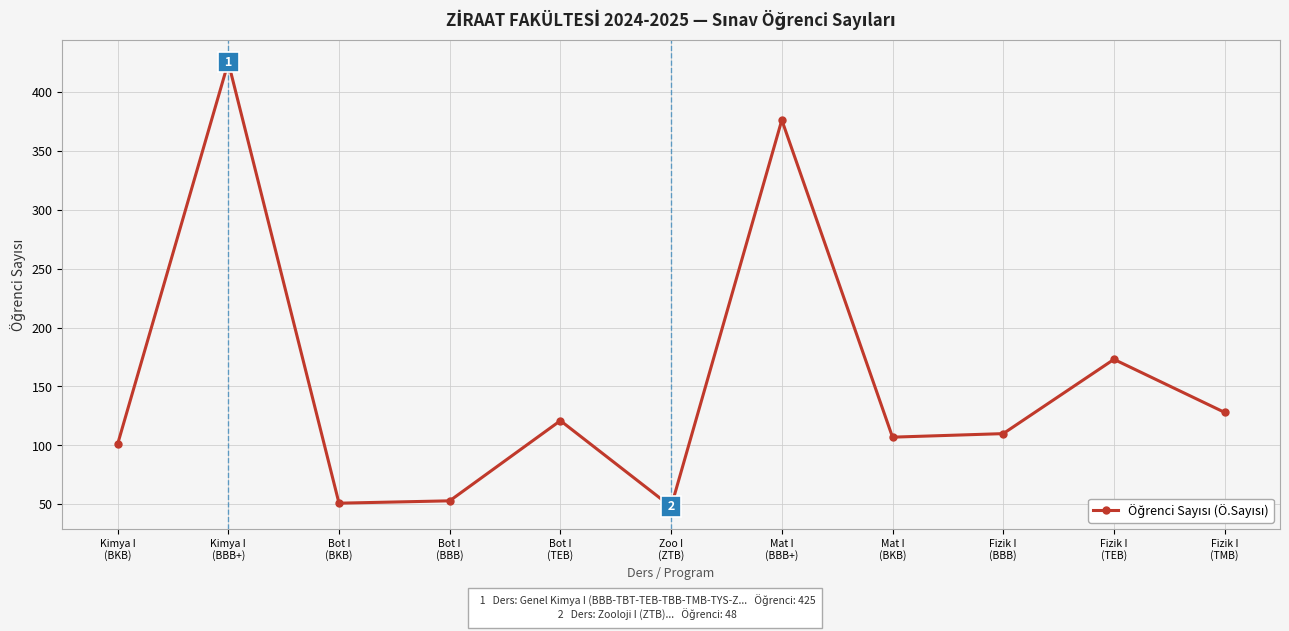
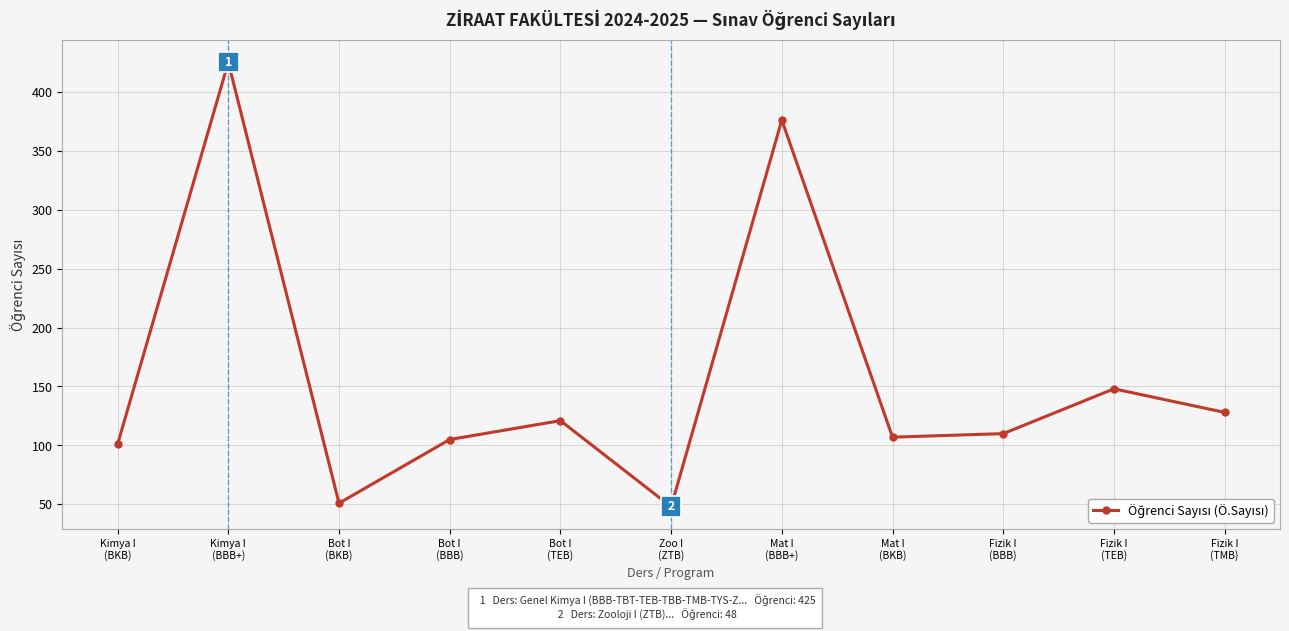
  {
    "Kimya I (BKB)": 101,
    "Bot I (BKB)": 51,
-   "Bot I (BBB)": 53,
+   "Bot I (BBB)": 105,
    "Bot I (TEB)": 121,
    "Mat I (BBB+)": 376,
    "Mat I (BKB)": 107,
    "Fizik I (BBB)": 110,
-   "Fizik I (TEB)": 173,
+   "Fizik I (TEB)": 148,
    "Fizik I (TMB)": 128
  }
